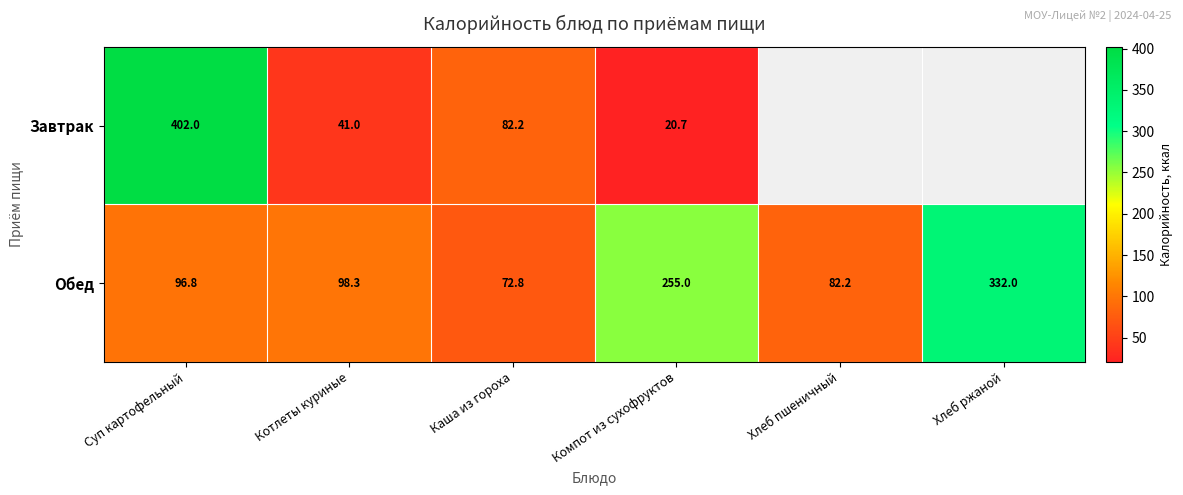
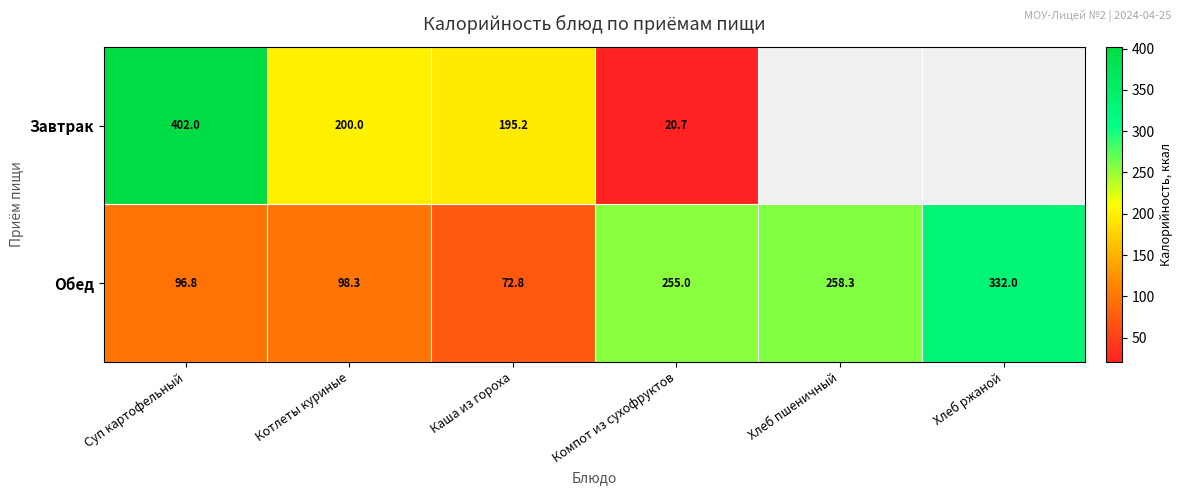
  {
    "Завтрак": {
      "Суп картофельный": 402.0,
-     "Котлеты куриные": 41.0,
-     "Каша из гороха": 82.2,
+     "Котлеты куриные": 200.0,
+     "Каша из гороха": 195.2,
      "Компот из сухофруктов": 20.7
    },
    "Обед": {
      "Суп картофельный": 96.8,
      "Котлеты куриные": 98.3,
      "Каша из гороха": 72.8,
      "Компот из сухофруктов": 255.0,
-     "Хлеб пшеничный": 82.2,
+     "Хлеб пшеничный": 258.3,
      "Хлеб ржаной": 332.0
    }
  }
